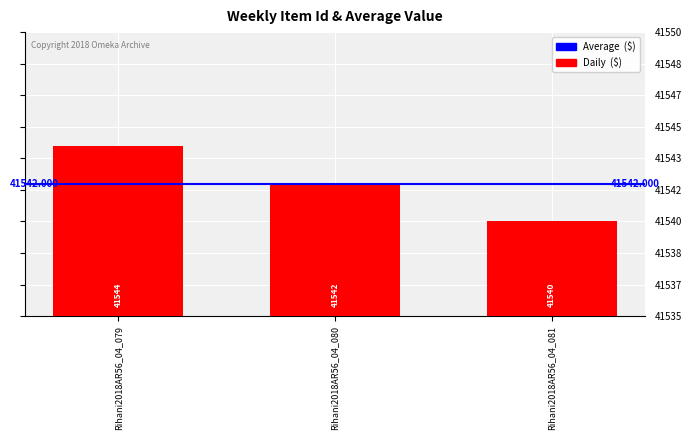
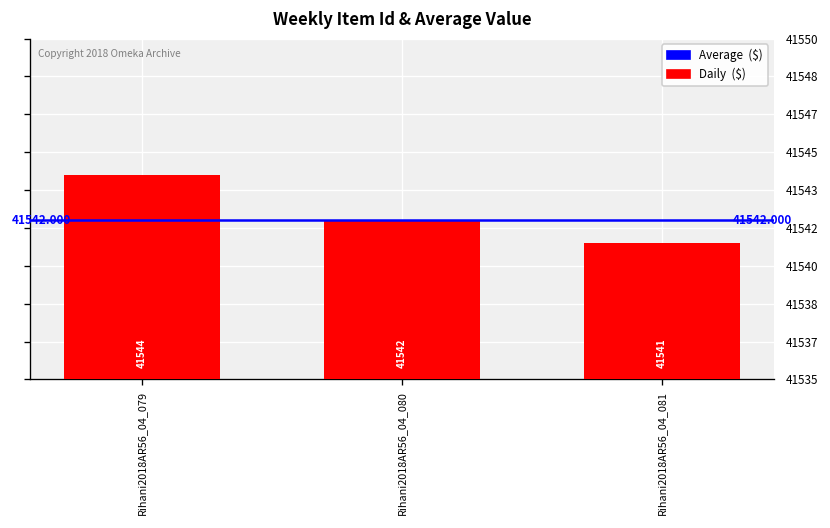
  {
    "Rihani2018AR56_04_079": 41544,
    "Rihani2018AR56_04_080": 41542,
-   "Rihani2018AR56_04_081": 41540
+   "Rihani2018AR56_04_081": 41541
  }
